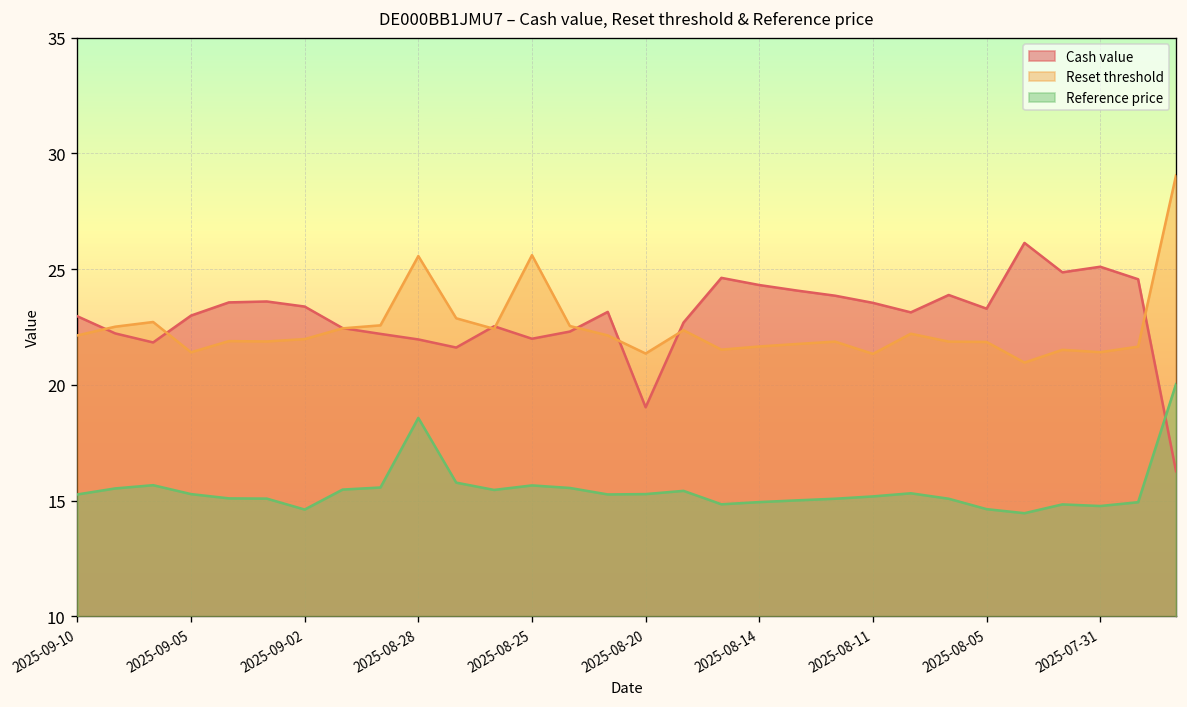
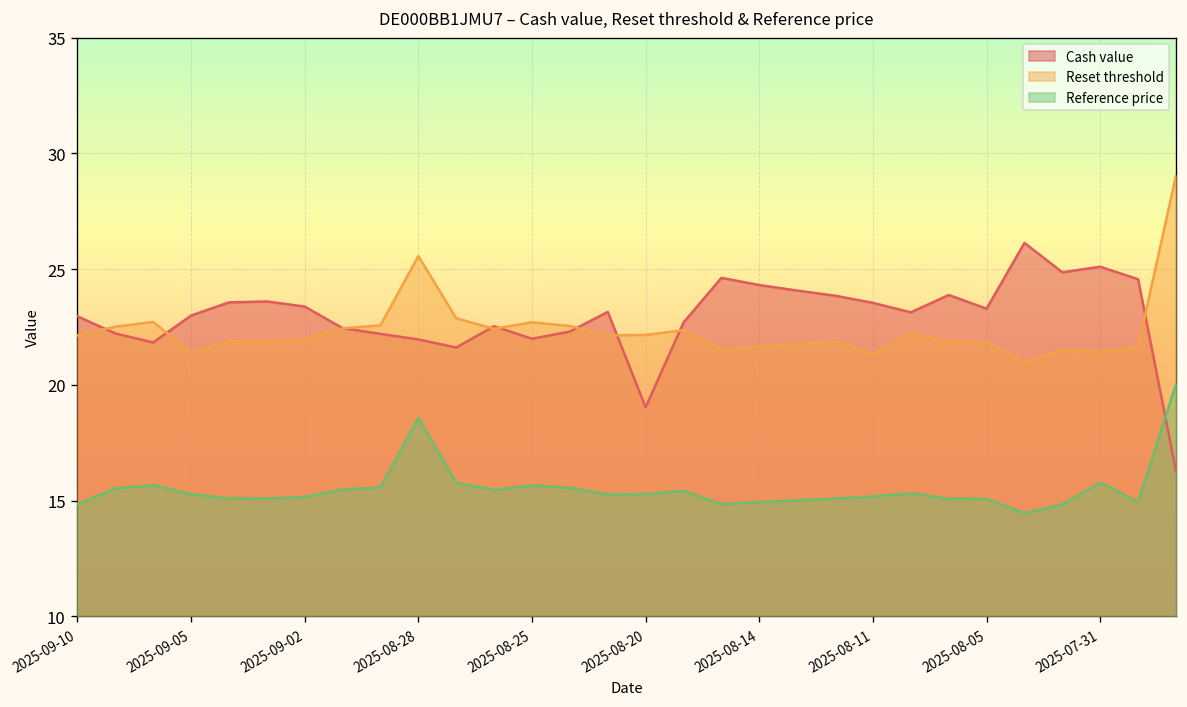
  {
    "Cash value": {
      "2025-09-10": 23.0,
      "2025-09-05": 23.0,
      "2025-09-02": 23.4,
      "2025-08-28": 22.0,
      "2025-08-25": 22.0,
      "2025-08-20": 19.0,
      "2025-08-14": 24.3,
      "2025-08-11": 23.5,
      "2025-08-05": 23.3,
      "2025-07-31": 25.1
    },
    "Reset threshold": {
      "2025-09-10": 22.1,
      "2025-09-05": 21.4,
      "2025-09-02": 22.0,
      "2025-08-28": 25.6,
-     "2025-08-25": 25.6,
-     "2025-08-20": 21.4,
+     "2025-08-25": 22.7,
+     "2025-08-20": 22.2,
      "2025-08-14": 21.7,
      "2025-08-11": 21.3,
      "2025-08-05": 21.9,
      "2025-07-31": 21.4
    },
    "Reference price": {
-     "2025-09-10": 15.3,
+     "2025-09-10": 14.8,
      "2025-09-05": 15.3,
-     "2025-09-02": 14.6,
+     "2025-09-02": 15.2,
      "2025-08-28": 18.6,
      "2025-08-25": 15.7,
      "2025-08-20": 15.3,
      "2025-08-14": 14.9,
      "2025-08-11": 15.2,
-     "2025-08-05": 14.6,
-     "2025-07-31": 14.8
+     "2025-08-05": 15.1,
+     "2025-07-31": 15.8
    }
  }
